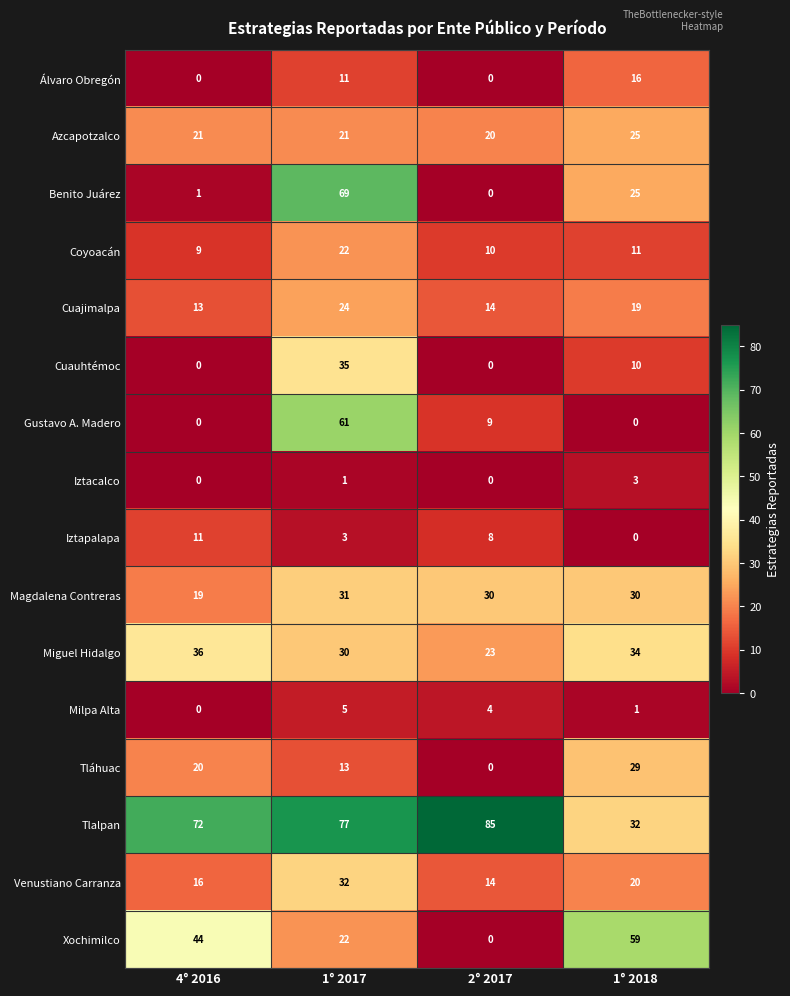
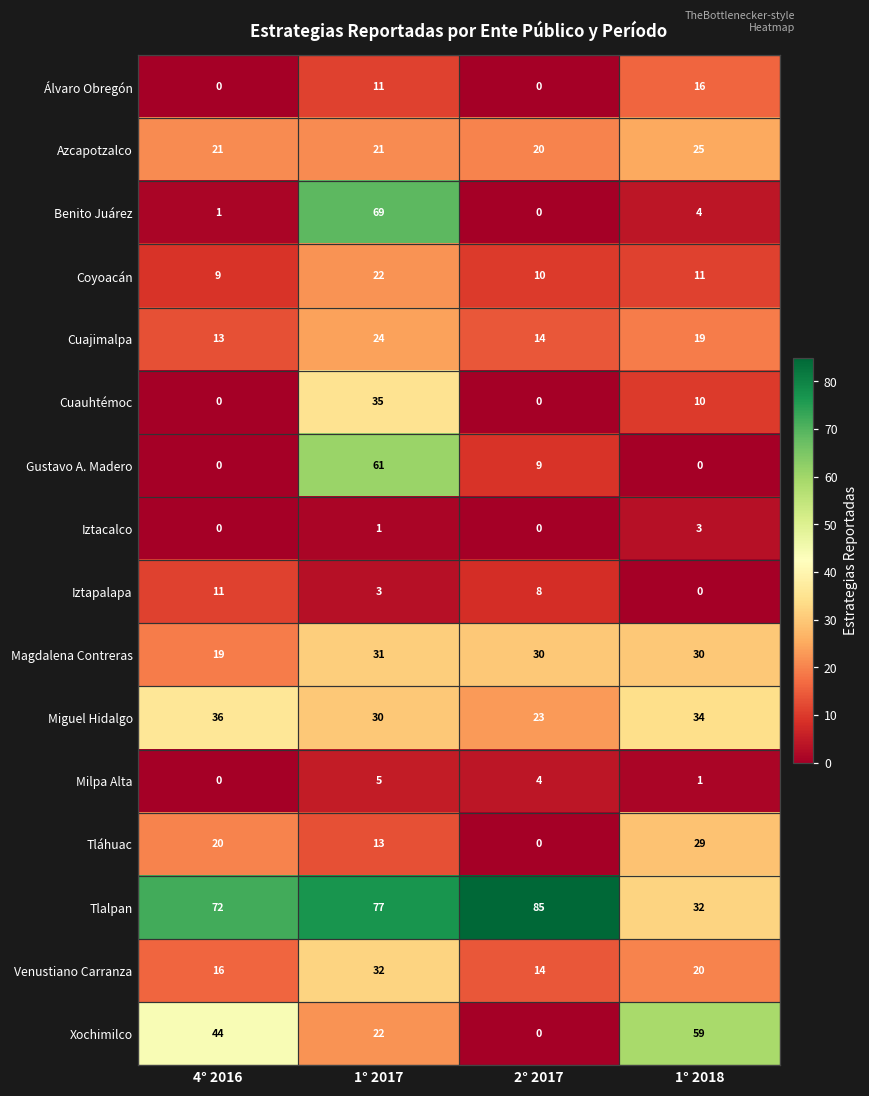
  {
    "Álvaro Obregón": {
      "4° 2016": 0,
      "1° 2017": 11,
      "2° 2017": 0,
      "1° 2018": 16
    },
    "Azcapotzalco": {
      "4° 2016": 21,
      "1° 2017": 21,
      "2° 2017": 20,
      "1° 2018": 25
    },
    "Benito Juárez": {
      "4° 2016": 1,
      "1° 2017": 69,
      "2° 2017": 0,
-     "1° 2018": 25
+     "1° 2018": 4
    },
    "Coyoacán": {
      "4° 2016": 9,
      "1° 2017": 22,
      "2° 2017": 10,
      "1° 2018": 11
    },
    "Cuajimalpa": {
      "4° 2016": 13,
      "1° 2017": 24,
      "2° 2017": 14,
      "1° 2018": 19
    },
    "Cuauhtémoc": {
      "4° 2016": 0,
      "1° 2017": 35,
      "2° 2017": 0,
      "1° 2018": 10
    },
    "Gustavo A. Madero": {
      "4° 2016": 0,
      "1° 2017": 61,
      "2° 2017": 9,
      "1° 2018": 0
    },
    "Iztacalco": {
      "4° 2016": 0,
      "1° 2017": 1,
      "2° 2017": 0,
      "1° 2018": 3
    },
    "Iztapalapa": {
      "4° 2016": 11,
      "1° 2017": 3,
      "2° 2017": 8,
      "1° 2018": 0
    },
    "Magdalena Contreras": {
      "4° 2016": 19,
      "1° 2017": 31,
      "2° 2017": 30,
      "1° 2018": 30
    },
    "Miguel Hidalgo": {
      "4° 2016": 36,
      "1° 2017": 30,
      "2° 2017": 23,
      "1° 2018": 34
    },
    "Milpa Alta": {
      "4° 2016": 0,
      "1° 2017": 5,
      "2° 2017": 4,
      "1° 2018": 1
    },
    "Tláhuac": {
      "4° 2016": 20,
      "1° 2017": 13,
      "2° 2017": 0,
      "1° 2018": 29
    },
    "Tlalpan": {
      "4° 2016": 72,
      "1° 2017": 77,
      "2° 2017": 85,
      "1° 2018": 32
    },
    "Venustiano Carranza": {
      "4° 2016": 16,
      "1° 2017": 32,
      "2° 2017": 14,
      "1° 2018": 20
    },
    "Xochimilco": {
      "4° 2016": 44,
      "1° 2017": 22,
      "2° 2017": 0,
      "1° 2018": 59
    }
  }
